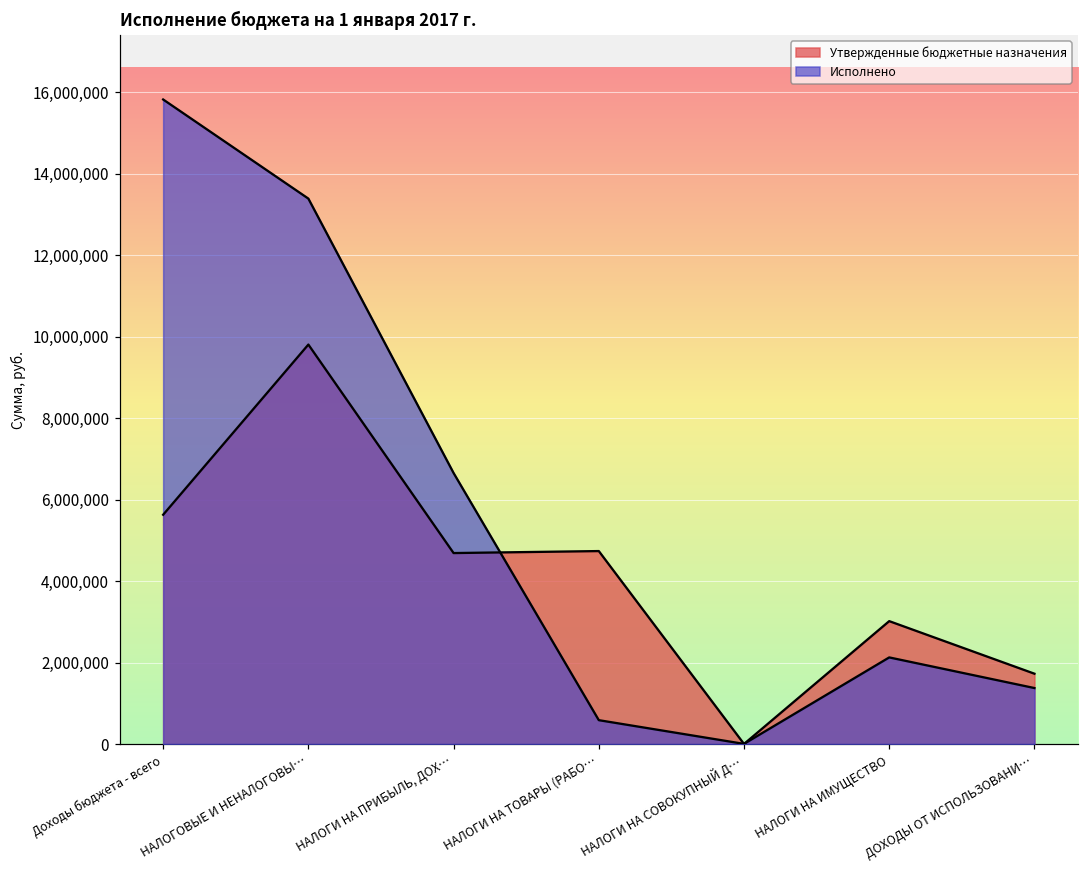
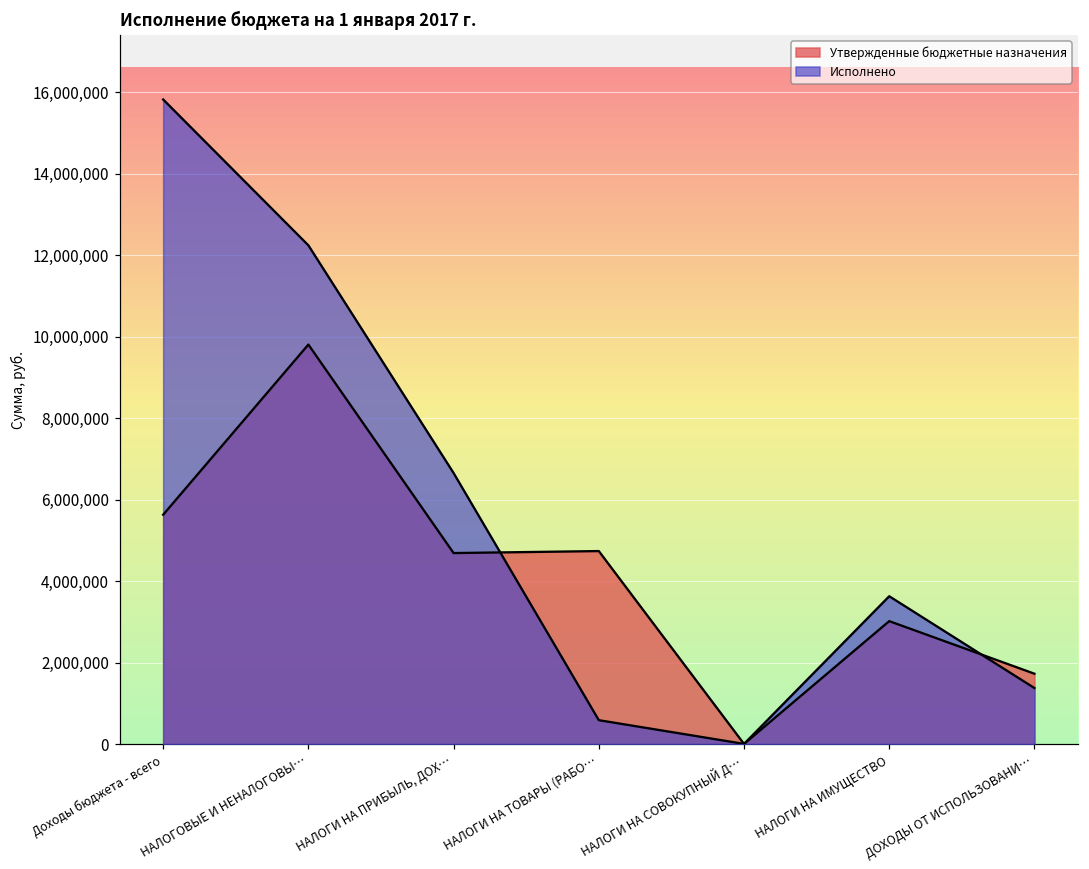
  {
    "Утвержденные бюджетные назначения": {
      "Доходы бюджета - всего": "5,600,000",
      "НАЛОГОВЫЕ И НЕНАЛОГОВЫ…": "9,800,000",
      "НАЛОГИ НА ПРИБЫЛЬ, ДОХ…": "4,700,000",
      "НАЛОГИ НА ТОВАРЫ (РАБО…": "4,700,000",
      "НАЛОГИ НА ИМУЩЕСТВО": "3,000,000",
      "ДОХОДЫ ОТ ИСПОЛЬЗОВАНИ…": "1,700,000"
    },
    "Исполнено": {
      "Доходы бюджета - всего": "15,800,000",
-     "НАЛОГОВЫЕ И НЕНАЛОГОВЫ…": "13,400,000",
+     "НАЛОГОВЫЕ И НЕНАЛОГОВЫ…": "12,200,000",
      "НАЛОГИ НА ПРИБЫЛЬ, ДОХ…": "6,700,000",
      "НАЛОГИ НА ТОВАРЫ (РАБО…": "600,000",
-     "НАЛОГИ НА ИМУЩЕСТВО": "2,100,000",
+     "НАЛОГИ НА ИМУЩЕСТВО": "3,600,000",
      "ДОХОДЫ ОТ ИСПОЛЬЗОВАНИ…": "1,400,000"
    }
  }
